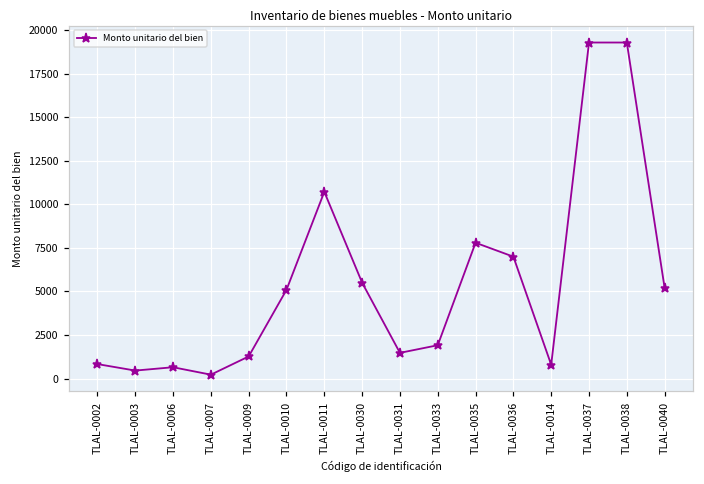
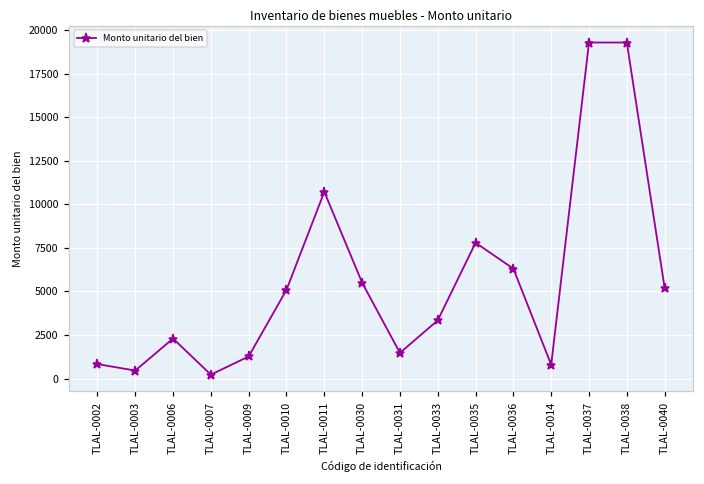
  {
    "TLAL-0002": 800,
    "TLAL-0003": 500,
-   "TLAL-0006": 600,
+   "TLAL-0006": 2300,
    "TLAL-0007": 200,
    "TLAL-0009": 1300,
    "TLAL-0010": 5100,
    "TLAL-0011": 10700,
    "TLAL-0030": 5500,
    "TLAL-0031": 1500,
-   "TLAL-0033": 1900,
+   "TLAL-0033": 3300,
    "TLAL-0035": 7800,
-   "TLAL-0036": 7000,
+   "TLAL-0036": 6300,
    "TLAL-0014": 800,
    "TLAL-0037": 19300,
    "TLAL-0038": 19300,
    "TLAL-0040": 5200
  }
